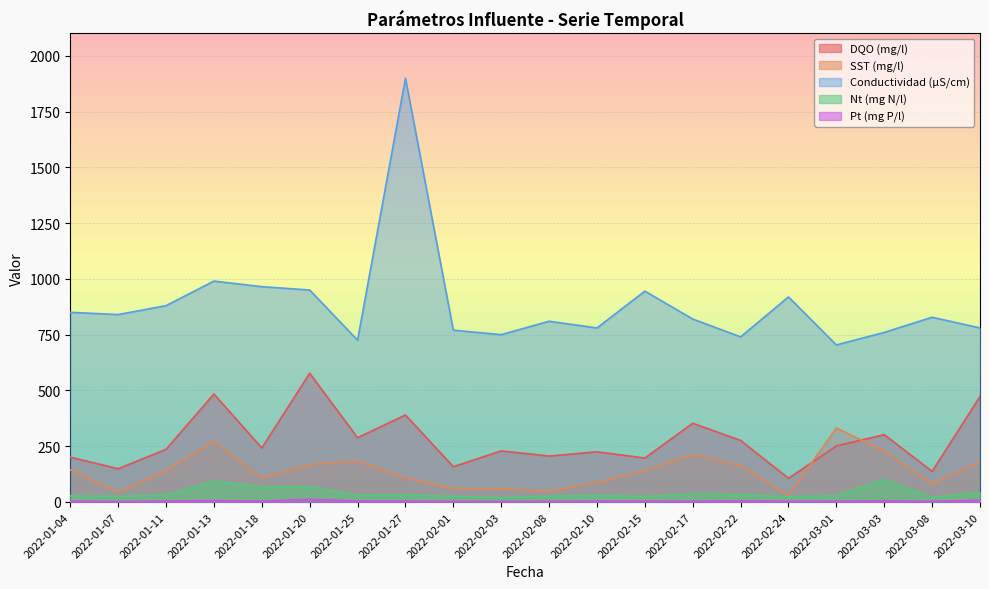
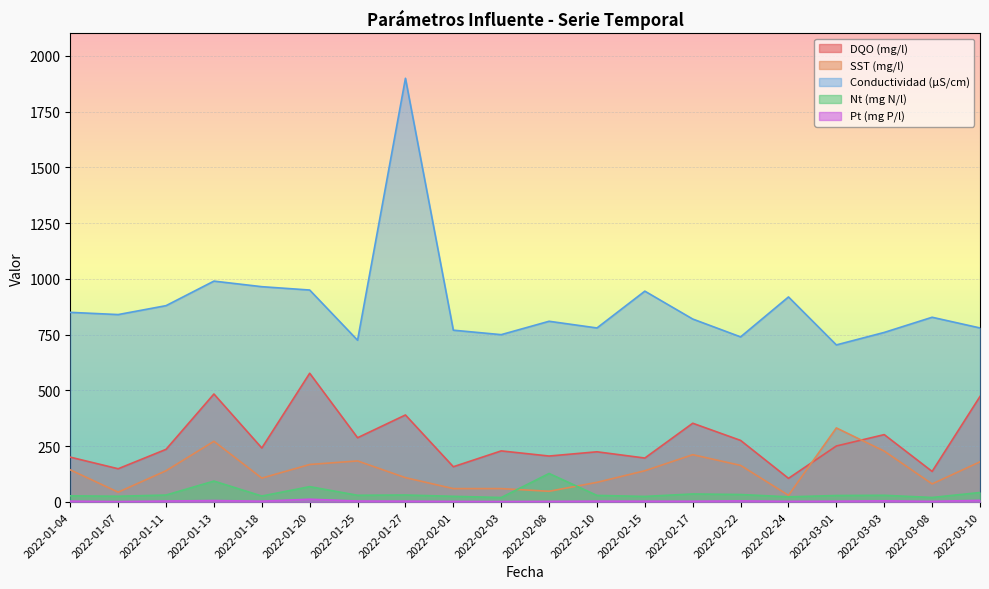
  {
    "Conductividad (µS/cm)": {
      "2022-01-04": 850,
      "2022-01-07": 840,
      "2022-01-11": 880,
      "2022-01-13": 990,
      "2022-01-18": 970,
      "2022-01-20": 950,
      "2022-01-25": 730,
      "2022-01-27": 1900,
      "2022-02-01": 770,
      "2022-02-03": 750,
      "2022-02-08": 810,
      "2022-02-10": 780,
      "2022-02-15": 950,
      "2022-02-17": 820,
      "2022-02-22": 740,
      "2022-02-24": 920,
      "2022-03-01": 700,
      "2022-03-03": 760,
      "2022-03-08": 830,
      "2022-03-10": 780
    },
    "Nt (mg N/l)": {
      "2022-01-04": 30,
      "2022-01-07": 30,
      "2022-01-11": 30,
      "2022-01-13": 90,
-     "2022-01-18": 70,
+     "2022-01-18": 30,
      "2022-01-20": 70,
      "2022-01-25": 30,
      "2022-01-27": 30,
      "2022-02-01": 30,
      "2022-02-03": 20,
-     "2022-02-08": 30,
+     "2022-02-08": 130,
      "2022-02-10": 30,
      "2022-02-15": 20,
      "2022-02-17": 40,
      "2022-02-22": 30,
      "2022-03-01": 30,
-     "2022-03-03": 100,
+     "2022-03-03": 30,
      "2022-03-08": 20,
      "2022-03-10": 40
    },
    "Pt (mg P/l)": {
      "2022-01-04": 0,
      "2022-01-07": 0,
      "2022-01-11": 0,
      "2022-01-13": 10,
      "2022-01-18": 0,
      "2022-01-20": 10,
      "2022-01-25": 0,
      "2022-01-27": 0,
      "2022-02-01": 0,
      "2022-02-03": 0,
      "2022-02-08": 0,
      "2022-02-10": 0,
      "2022-02-15": 0,
      "2022-02-17": 0,
      "2022-02-22": 0,
      "2022-02-24": 0,
      "2022-03-01": 0,
      "2022-03-03": 10,
      "2022-03-08": 0,
      "2022-03-10": 10
    }
  }
